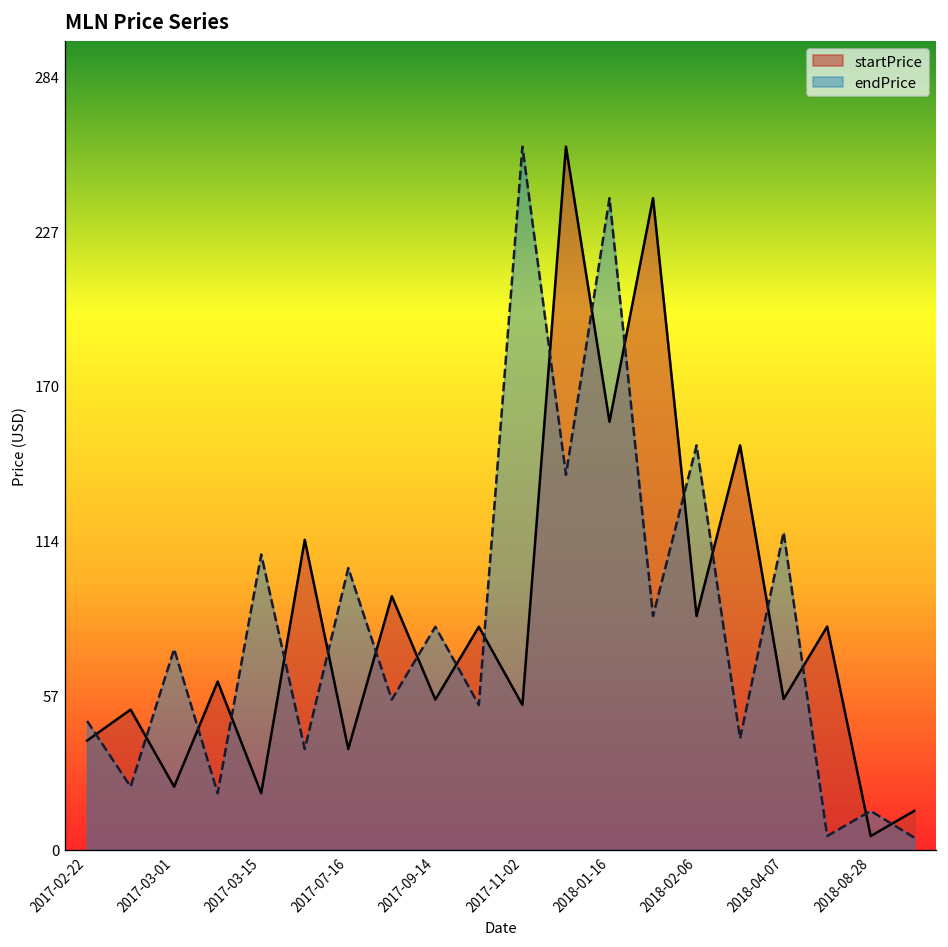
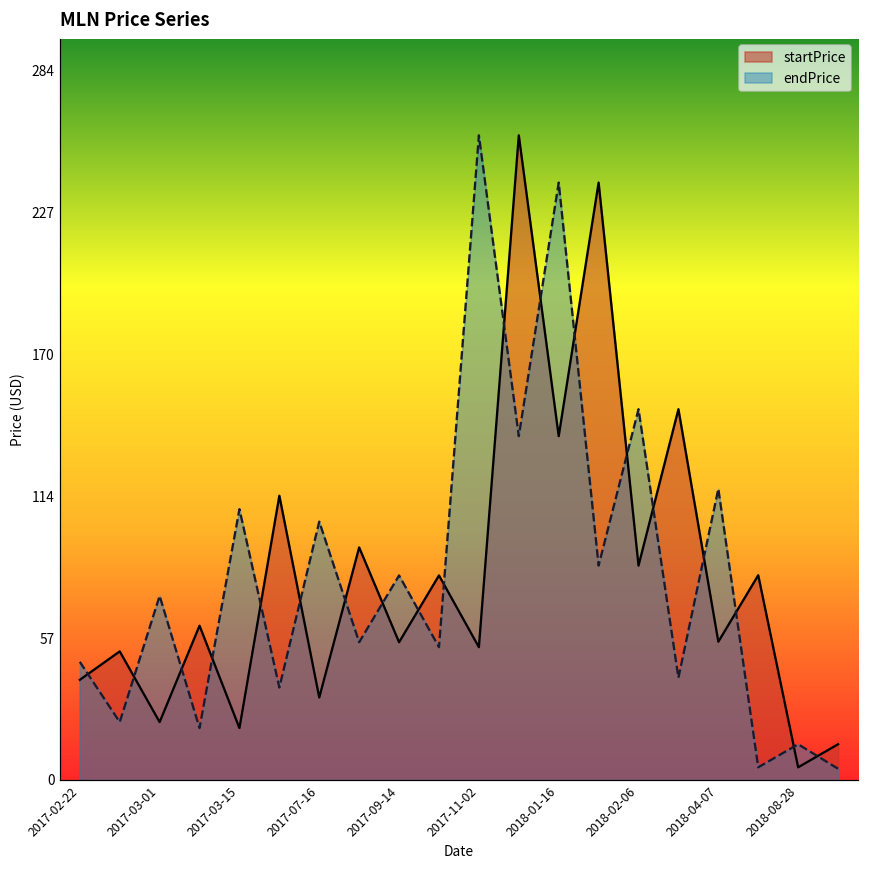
  {
    "startPrice": {
      "2017-02-22": 40,
      "2017-03-01": 23,
      "2017-03-15": 21,
-     "2017-07-16": 37,
+     "2017-07-16": 33,
      "2017-09-14": 55,
      "2017-11-02": 53,
-     "2018-01-16": 157,
+     "2018-01-16": 138,
      "2018-02-06": 86,
      "2018-04-07": 55,
      "2018-08-28": 5
    },
    "endPrice": {
      "2017-02-22": 47,
      "2017-03-01": 74,
      "2017-03-15": 108,
      "2017-07-16": 103,
      "2017-09-14": 82,
      "2017-11-02": 258,
      "2018-01-16": 239,
      "2018-02-06": 149,
      "2018-04-07": 117,
      "2018-08-28": 14
    }
  }
